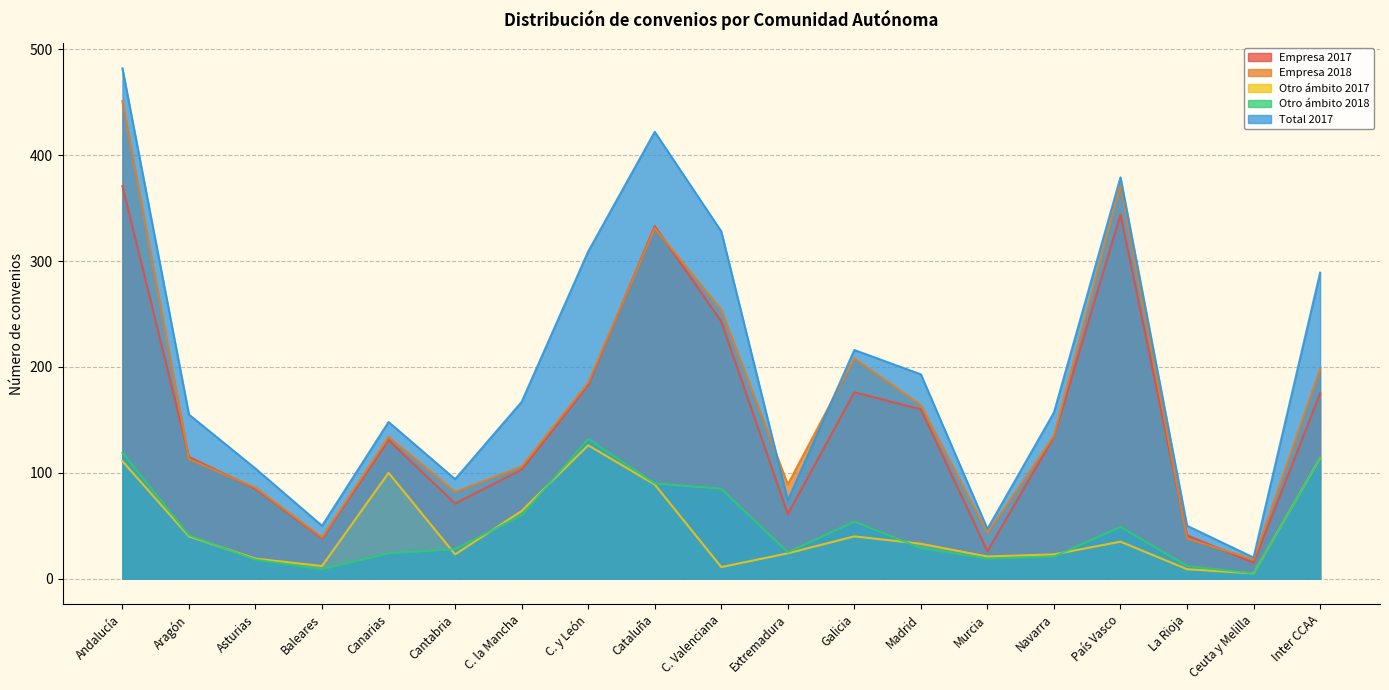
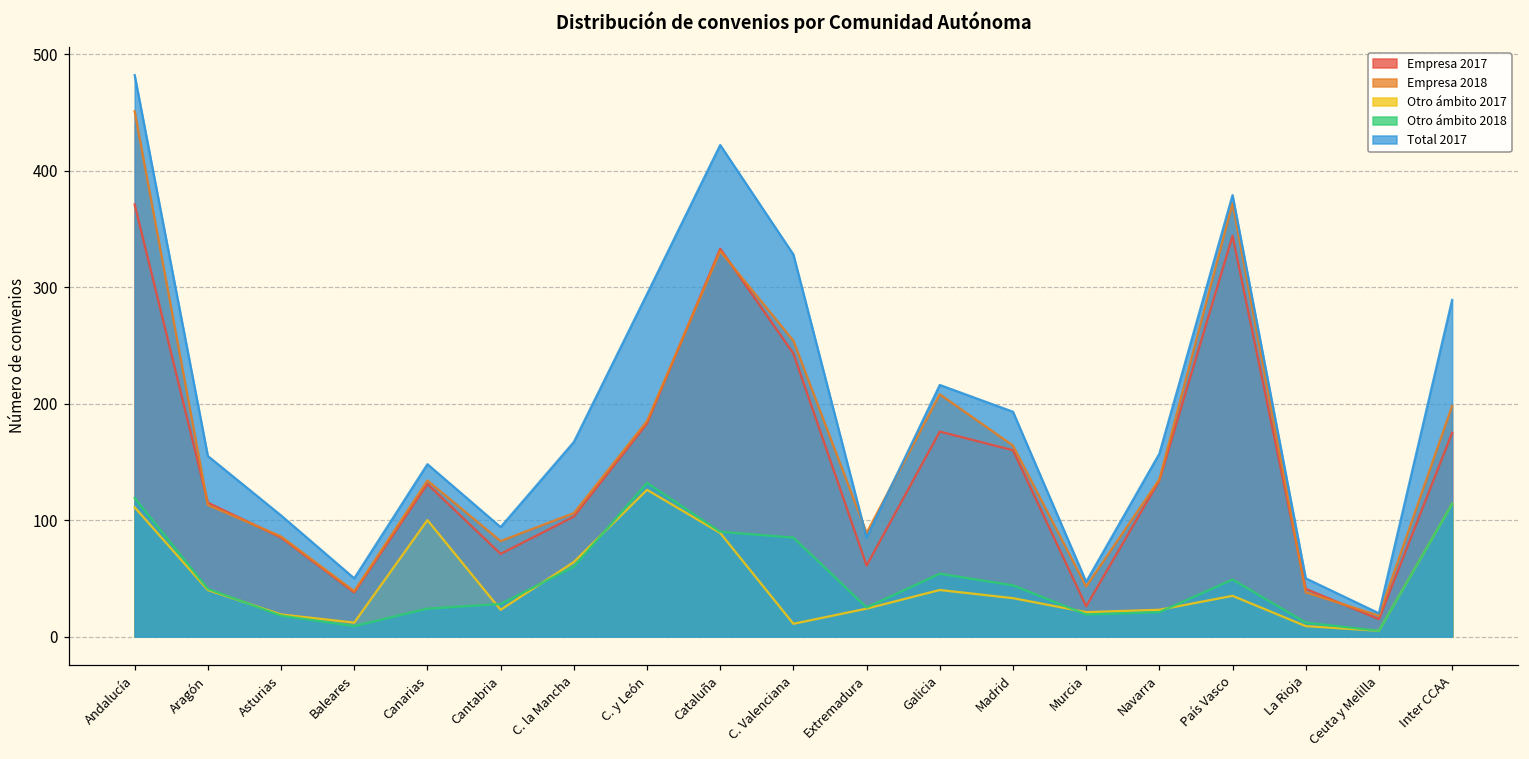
  {
    "Otro ámbito 2017": {
      "Andalucía": 111,
      "Baleares": 12,
      "Canarias": 100,
      "Cantabria": 23,
      "C. la Mancha": 64,
      "C. y León": 126,
      "C. Valenciana": 11,
      "Galicia": 40,
      "Madrid": 33,
      "País Vasco": 35,
      "La Rioja": 9
    },
    "Otro ámbito 2018": {
      "Andalucía": 119,
      "Baleares": 9,
      "Canarias": 24,
      "Cantabria": 28,
      "C. la Mancha": 60,
      "C. y León": 132,
      "C. Valenciana": 85,
      "Galicia": 54,
-     "Madrid": 29,
+     "Madrid": 44,
      "País Vasco": 49,
      "La Rioja": 12
    },
    "Total 2017": {
      "Andalucía": 482,
      "Aragón": 155,
      "Asturias": 104,
      "Baleares": 50,
      "Canarias": 148,
      "Cantabria": 94,
      "C. la Mancha": 167,
-     "C. y León": 309,
+     "C. y León": 294,
      "Cataluña": 422,
      "C. Valenciana": 328,
-     "Extremadura": 74,
+     "Extremadura": 85,
      "Galicia": 216,
      "Madrid": 193,
      "Murcia": 47,
      "Navarra": 157,
      "País Vasco": 379,
      "La Rioja": 50,
      "Inter CCAA": 289
    }
  }
